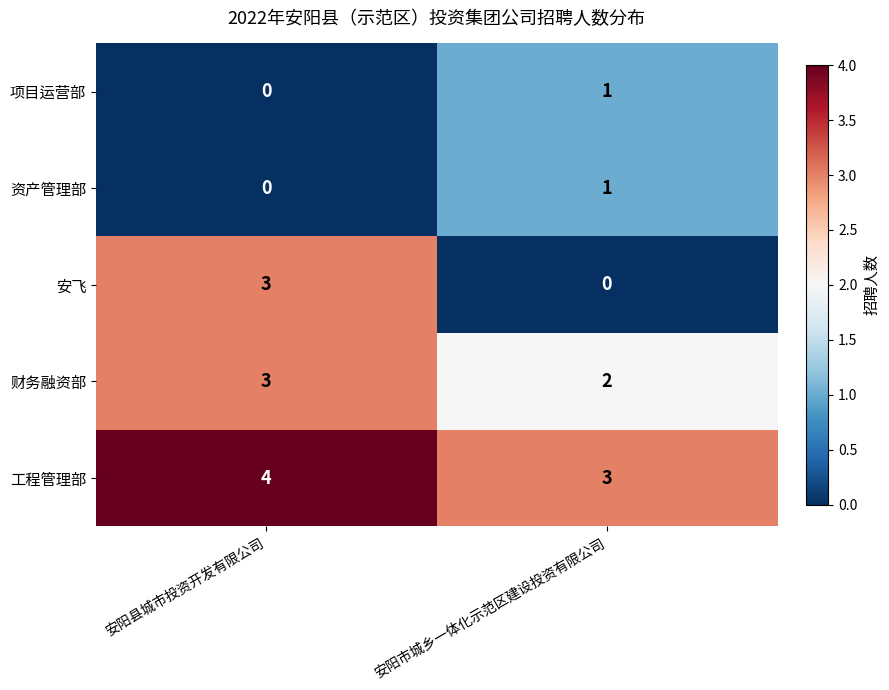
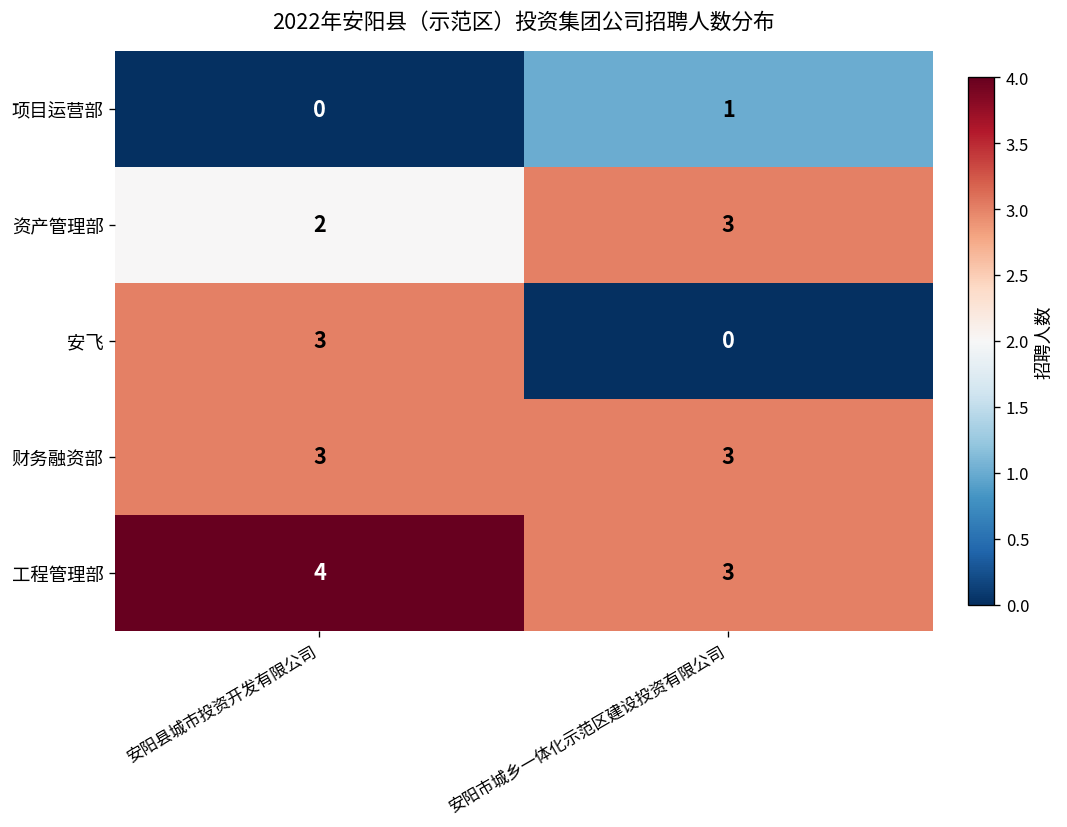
  {
    "项目运营部": {
      "安阳县城市投资开发有限公司": 0,
      "安阳市城乡一体化示范区建设投资有限公司": 1
    },
    "资产管理部": {
-     "安阳县城市投资开发有限公司": 0,
-     "安阳市城乡一体化示范区建设投资有限公司": 1
+     "安阳县城市投资开发有限公司": 2,
+     "安阳市城乡一体化示范区建设投资有限公司": 3
    },
    "安飞": {
      "安阳县城市投资开发有限公司": 3,
      "安阳市城乡一体化示范区建设投资有限公司": 0
    },
    "财务融资部": {
      "安阳县城市投资开发有限公司": 3,
-     "安阳市城乡一体化示范区建设投资有限公司": 2
+     "安阳市城乡一体化示范区建设投资有限公司": 3
    },
    "工程管理部": {
      "安阳县城市投资开发有限公司": 4,
      "安阳市城乡一体化示范区建设投资有限公司": 3
    }
  }
